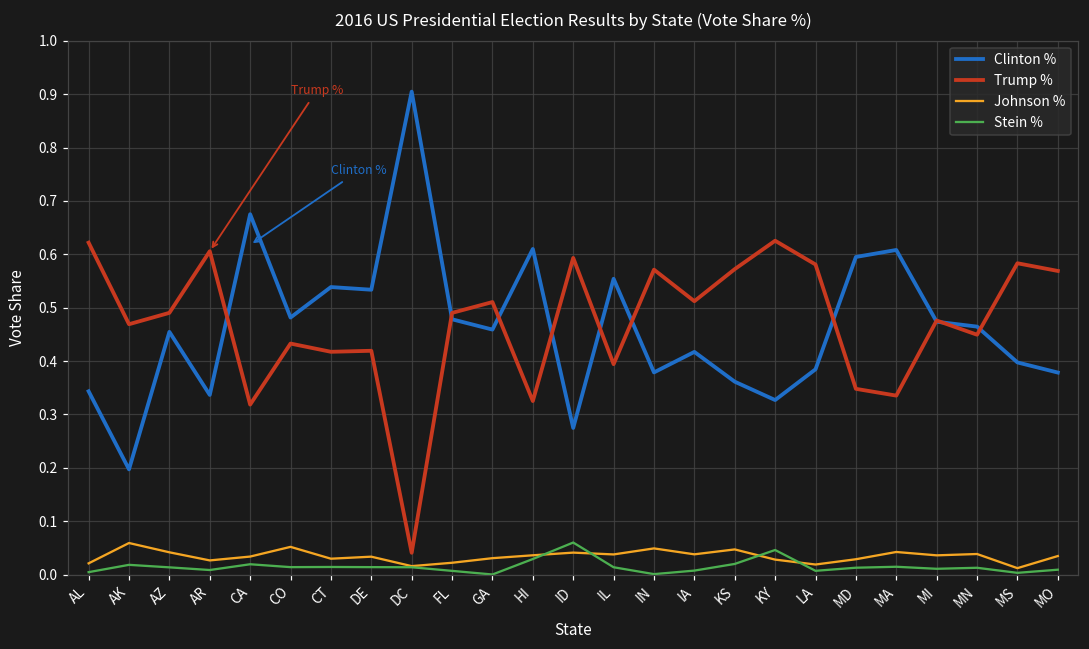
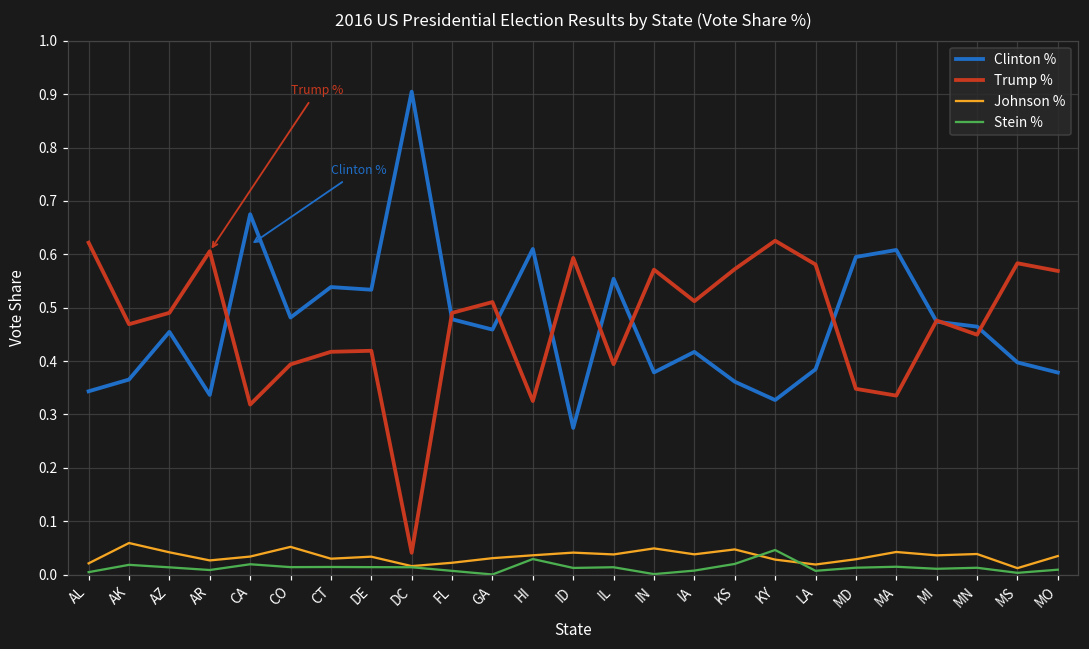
  {
    "Clinton %": {
      "AL": 0.34,
-     "AK": 0.20,
+     "AK": 0.37,
      "AZ": 0.45,
      "AR": 0.34,
      "CA": 0.68,
      "CO": 0.48,
      "CT": 0.54,
      "DE": 0.53,
      "DC": 0.90,
      "FL": 0.48,
      "GA": 0.46,
      "HI": 0.61,
      "ID": 0.27,
      "IL": 0.55,
      "IN": 0.38,
      "IA": 0.42,
      "KS": 0.36,
      "KY": 0.33,
      "LA": 0.38,
      "MD": 0.60,
      "MA": 0.61,
      "MN": 0.46,
      "MS": 0.40,
      "MO": 0.38
    },
    "Trump %": {
      "AL": 0.62,
      "AK": 0.47,
      "AZ": 0.49,
      "AR": 0.61,
      "CA": 0.32,
-     "CO": 0.43,
+     "CO": 0.39,
      "CT": 0.42,
      "DE": 0.42,
      "DC": 0.04,
      "FL": 0.49,
      "GA": 0.51,
      "HI": 0.33,
      "ID": 0.59,
      "IL": 0.39,
      "IN": 0.57,
      "IA": 0.51,
      "KS": 0.57,
      "KY": 0.63,
      "LA": 0.58,
      "MD": 0.35,
      "MA": 0.34,
      "MN": 0.45,
      "MS": 0.58,
      "MO": 0.57
    },
    "Johnson %": {
      "AL": 0.02,
      "AK": 0.06,
      "AZ": 0.04,
      "AR": 0.03,
      "CA": 0.03,
      "CO": 0.05,
      "CT": 0.03,
      "DE": 0.03,
      "FL": 0.02,
      "GA": 0.03,
      "HI": 0.04,
      "ID": 0.04,
      "IL": 0.04,
      "IN": 0.05,
      "IA": 0.04,
      "KS": 0.05,
      "KY": 0.03,
      "LA": 0.02,
      "MD": 0.03,
      "MA": 0.04,
      "MI": 0.04,
      "MN": 0.04,
      "MS": 0.01,
      "MO": 0.03
    },
    "Stein %": {
      "AL": 0.00,
      "AK": 0.02,
      "AZ": 0.01,
      "AR": 0.01,
      "CA": 0.02,
      "CO": 0.01,
      "CT": 0.01,
      "DE": 0.01,
      "FL": 0.01,
      "GA": 0.00,
      "HI": 0.03,
-     "ID": 0.06,
+     "ID": 0.01,
      "IL": 0.01,
      "IN": 0.00,
      "IA": 0.01,
      "KS": 0.02,
      "KY": 0.05,
      "LA": 0.01,
      "MD": 0.01,
      "MA": 0.01,
      "MI": 0.01,
      "MN": 0.01,
      "MS": 0.00,
      "MO": 0.01
    }
  }
